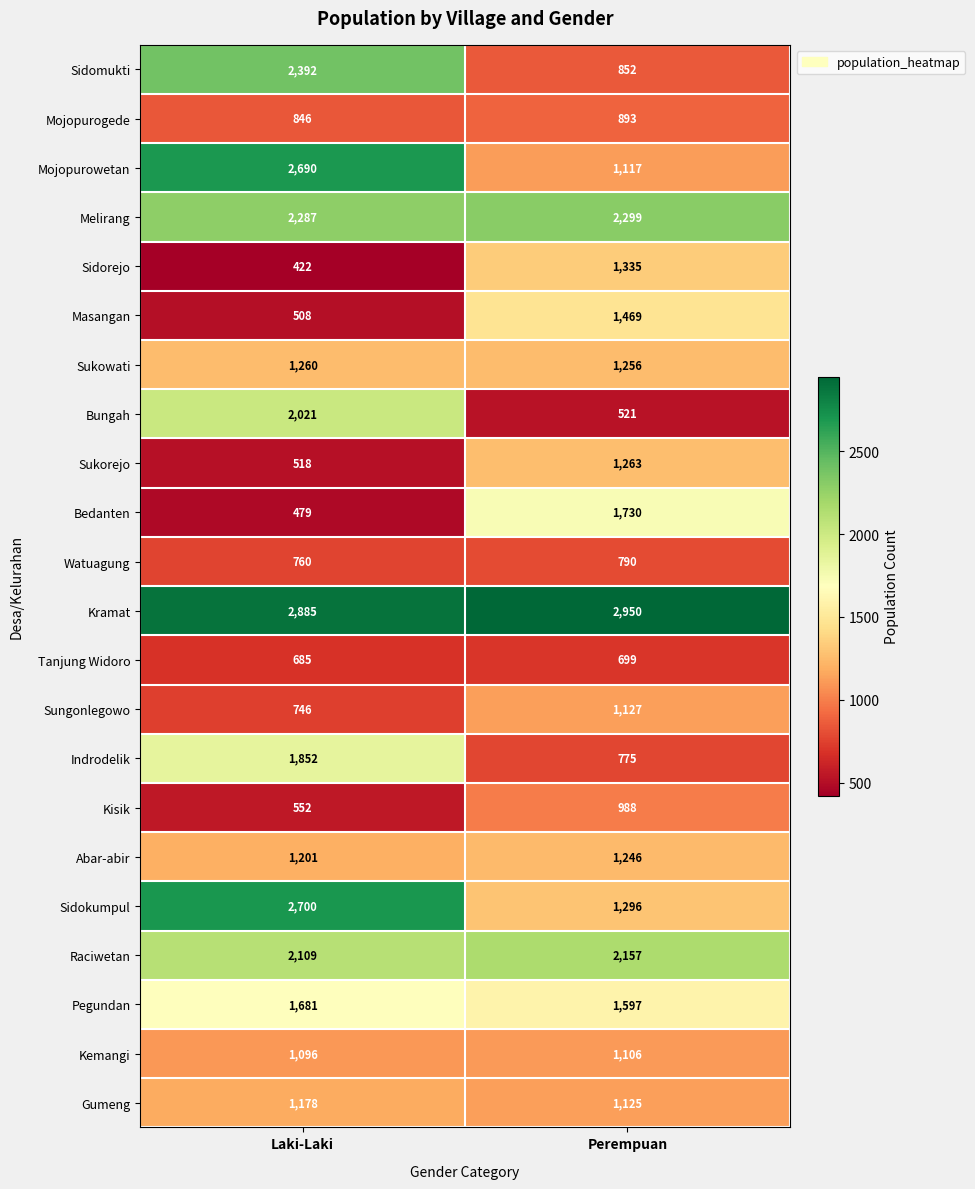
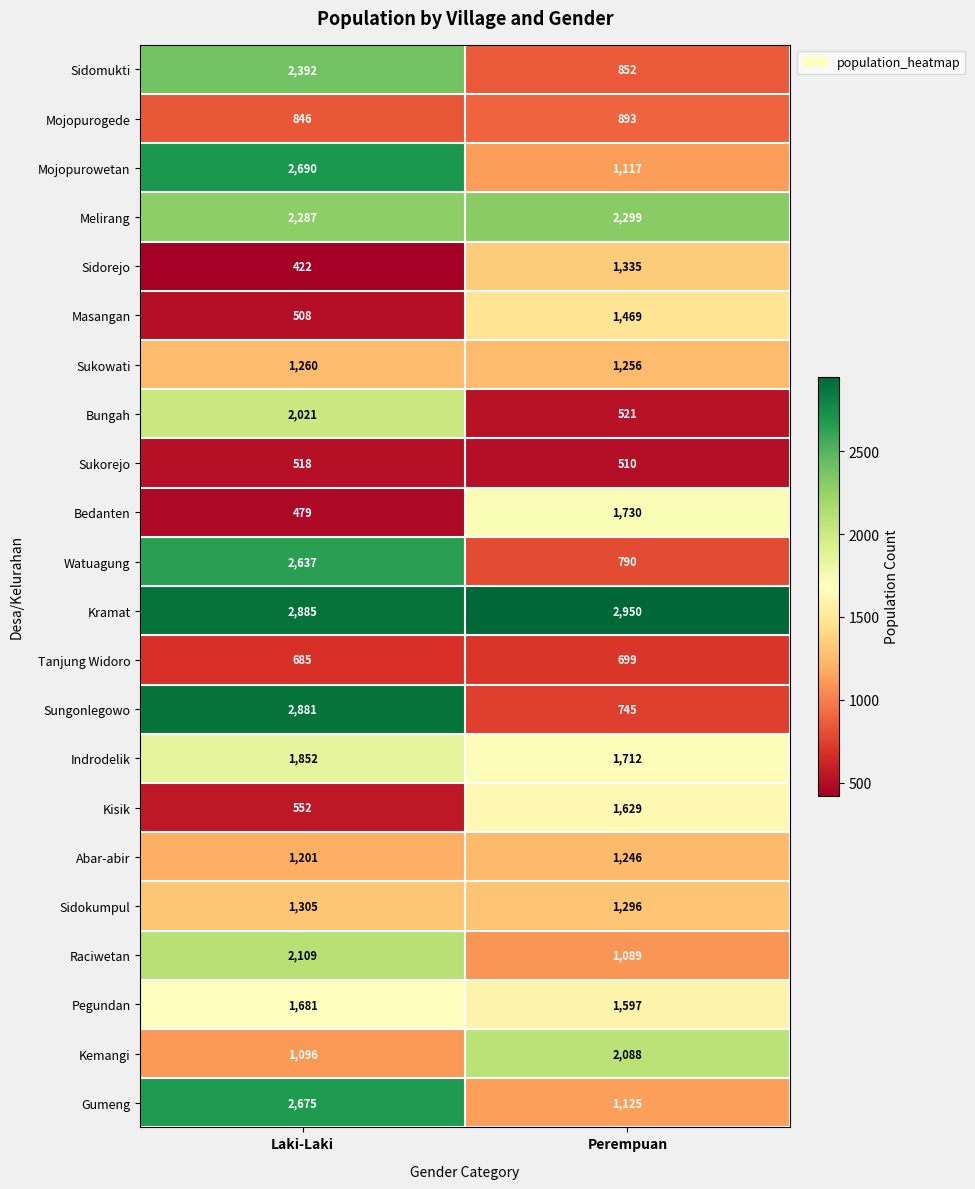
  {
    "Sidomukti": {
      "Laki-Laki": "2,392",
      "Perempuan": "852"
    },
    "Mojopurogede": {
      "Laki-Laki": "846",
      "Perempuan": "893"
    },
    "Mojopurowetan": {
      "Laki-Laki": "2,690",
      "Perempuan": "1,117"
    },
    "Melirang": {
      "Laki-Laki": "2,287",
      "Perempuan": "2,299"
    },
    "Sidorejo": {
      "Laki-Laki": "422",
      "Perempuan": "1,335"
    },
    "Masangan": {
      "Laki-Laki": "508",
      "Perempuan": "1,469"
    },
    "Sukowati": {
      "Laki-Laki": "1,260",
      "Perempuan": "1,256"
    },
    "Bungah": {
      "Laki-Laki": "2,021",
      "Perempuan": "521"
    },
    "Sukorejo": {
      "Laki-Laki": "518",
-     "Perempuan": "1,263"
+     "Perempuan": "510"
    },
    "Bedanten": {
      "Laki-Laki": "479",
      "Perempuan": "1,730"
    },
    "Watuagung": {
-     "Laki-Laki": "760",
+     "Laki-Laki": "2,637",
      "Perempuan": "790"
    },
    "Kramat": {
      "Laki-Laki": "2,885",
      "Perempuan": "2,950"
    },
    "Tanjung Widoro": {
      "Laki-Laki": "685",
      "Perempuan": "699"
    },
    "Sungonlegowo": {
-     "Laki-Laki": "746",
-     "Perempuan": "1,127"
+     "Laki-Laki": "2,881",
+     "Perempuan": "745"
    },
    "Indrodelik": {
      "Laki-Laki": "1,852",
-     "Perempuan": "775"
+     "Perempuan": "1,712"
    },
    "Kisik": {
      "Laki-Laki": "552",
-     "Perempuan": "988"
+     "Perempuan": "1,629"
    },
    "Abar-abir": {
      "Laki-Laki": "1,201",
      "Perempuan": "1,246"
    },
    "Sidokumpul": {
-     "Laki-Laki": "2,700",
+     "Laki-Laki": "1,305",
      "Perempuan": "1,296"
    },
    "Raciwetan": {
      "Laki-Laki": "2,109",
-     "Perempuan": "2,157"
+     "Perempuan": "1,089"
    },
    "Pegundan": {
      "Laki-Laki": "1,681",
      "Perempuan": "1,597"
    },
    "Kemangi": {
      "Laki-Laki": "1,096",
-     "Perempuan": "1,106"
+     "Perempuan": "2,088"
    },
    "Gumeng": {
-     "Laki-Laki": "1,178",
+     "Laki-Laki": "2,675",
      "Perempuan": "1,125"
    }
  }
